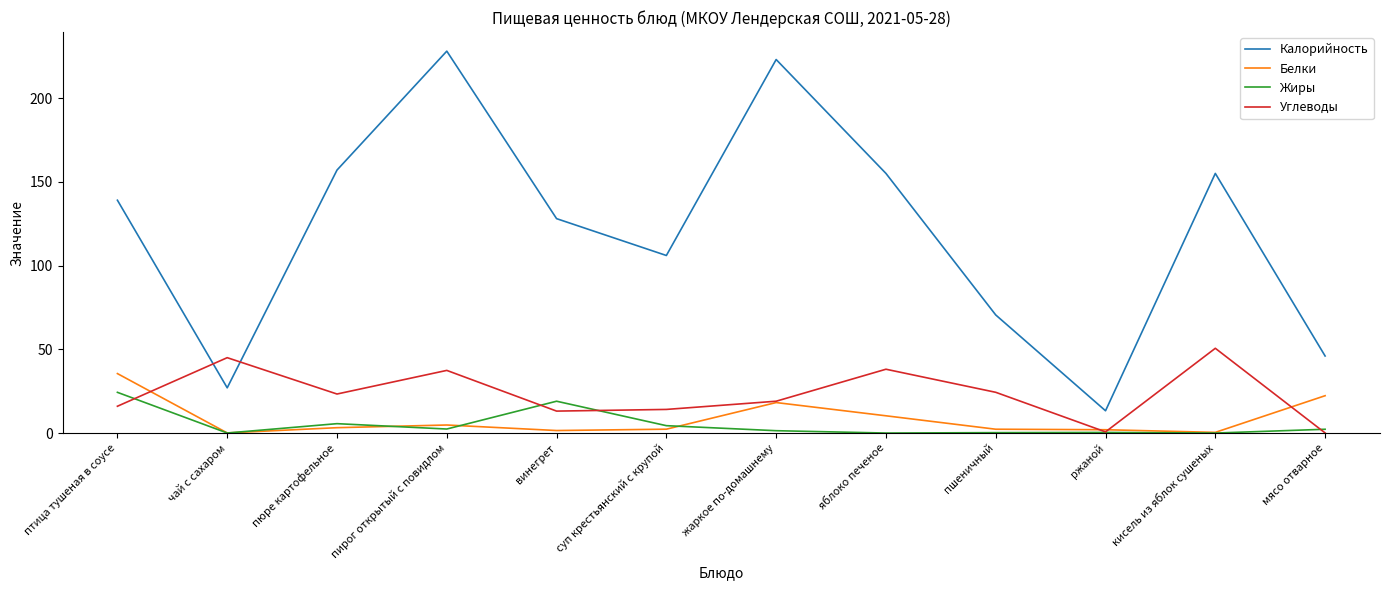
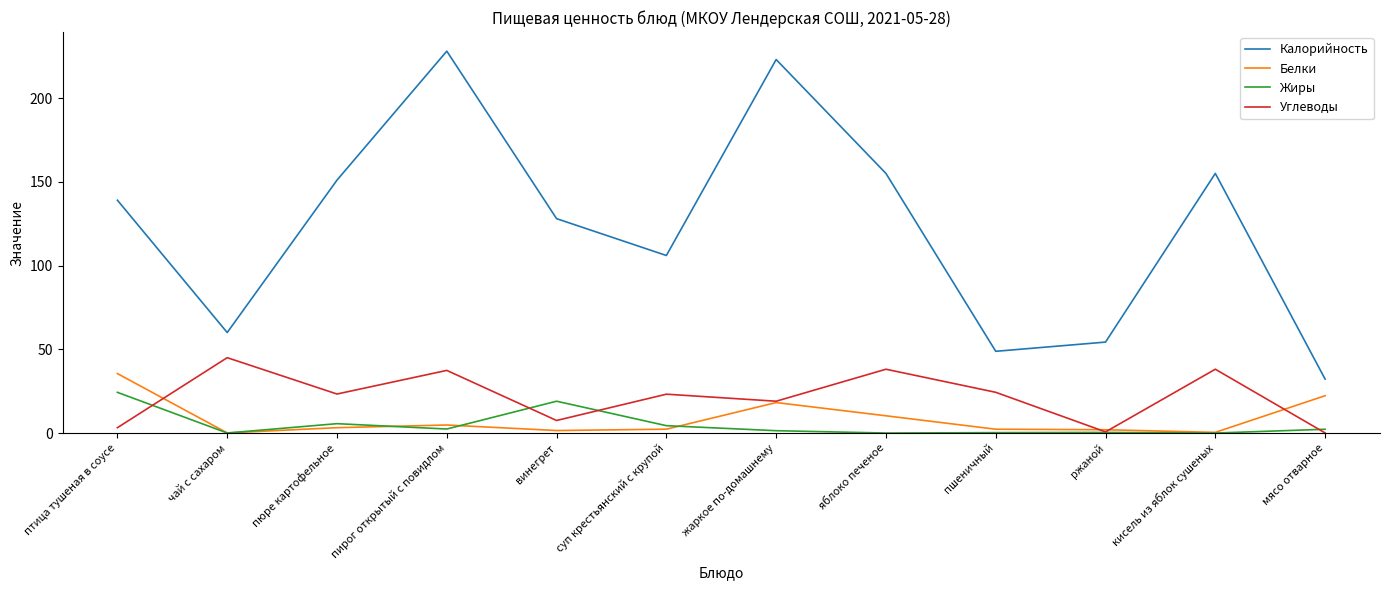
  {
    "Калорийность": {
      "птица тушеная в соусе": 139,
-     "чай с сахаром": 27,
-     "пюре картофельное": 157,
+     "чай с сахаром": 60,
+     "пюре картофельное": 151,
      "пирог открытый с повидлом": 228,
      "винегрет": 128,
      "суп крестьянский с крупой": 106,
      "жаркое по-домашнему": 223,
      "яблоко печеное": 155,
-     "пшеничный": 71,
-     "ржаной": 13,
+     "пшеничный": 49,
+     "ржаной": 54,
      "кисель из яблок сушеных": 155,
-     "мясо отварное": 46
+     "мясо отварное": 32
    },
    "Белки": {
      "птица тушеная в соусе": 36,
      "пюре картофельное": 3,
      "пирог открытый с повидлом": 5,
      "винегрет": 2,
      "суп крестьянский с крупой": 2,
      "яблоко печеное": 10,
      "пшеничный": 2,
      "мясо отварное": 22
    },
    "Жиры": {
      "птица тушеная в соусе": 24,
      "пюре картофельное": 6,
      "пирог открытый с повидлом": 2,
      "винегрет": 19,
      "суп крестьянский с крупой": 4,
      "жаркое по-домашнему": 1,
      "яблоко печеное": 0,
      "пшеничный": 0,
      "мясо отварное": 2
    },
    "Углеводы": {
-     "птица тушеная в соусе": 16,
+     "птица тушеная в соусе": 3,
      "чай с сахаром": 45,
      "пюре картофельное": 23,
      "пирог открытый с повидлом": 37,
-     "винегрет": 13,
-     "суп крестьянский с крупой": 14,
+     "винегрет": 8,
+     "суп крестьянский с крупой": 23,
      "яблоко печеное": 38,
      "пшеничный": 24,
-     "кисель из яблок сушеных": 51,
+     "кисель из яблок сушеных": 38,
      "мясо отварное": 0
    }
  }
